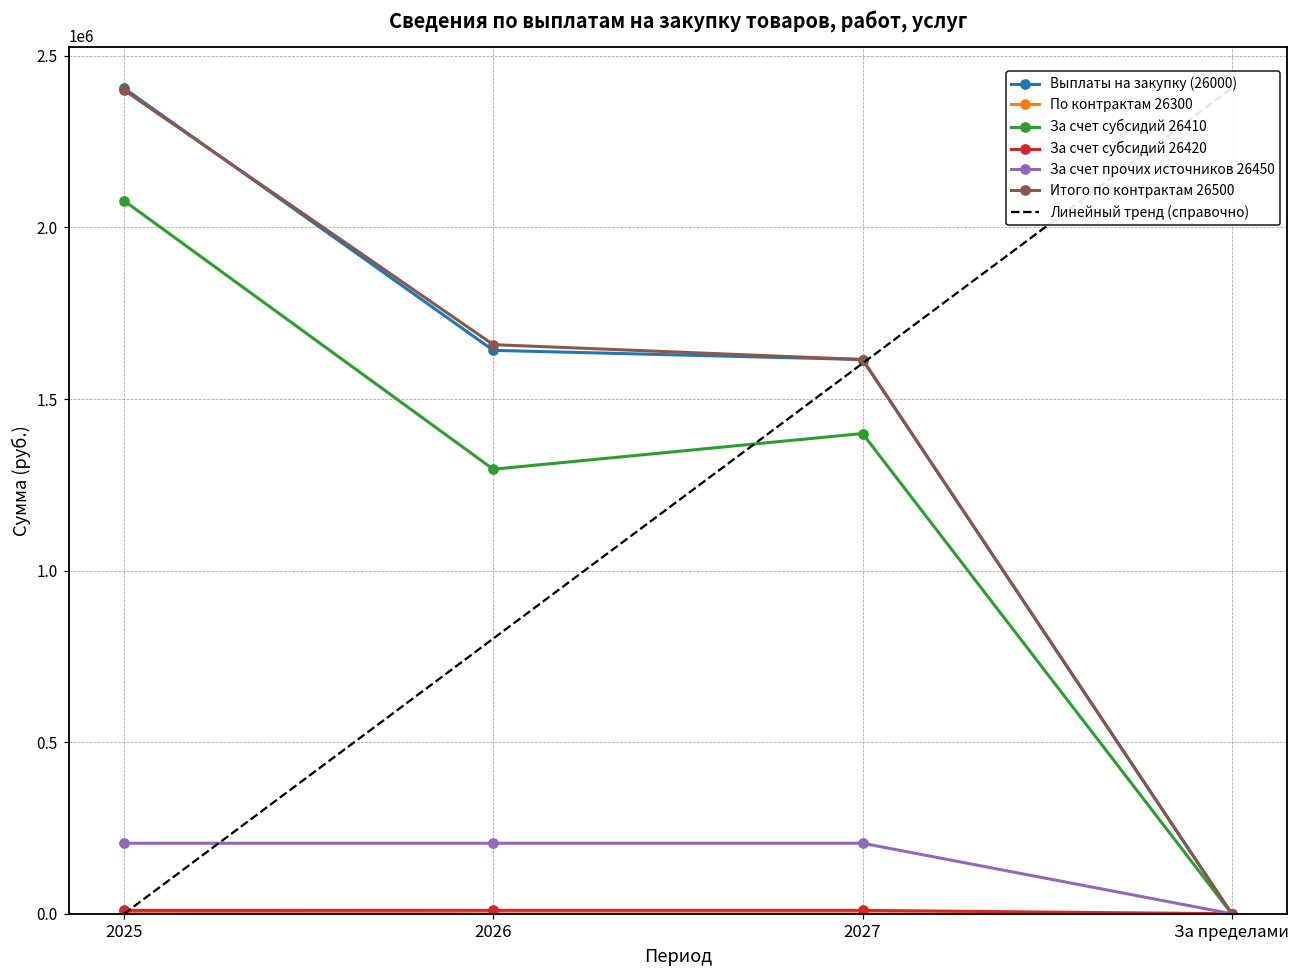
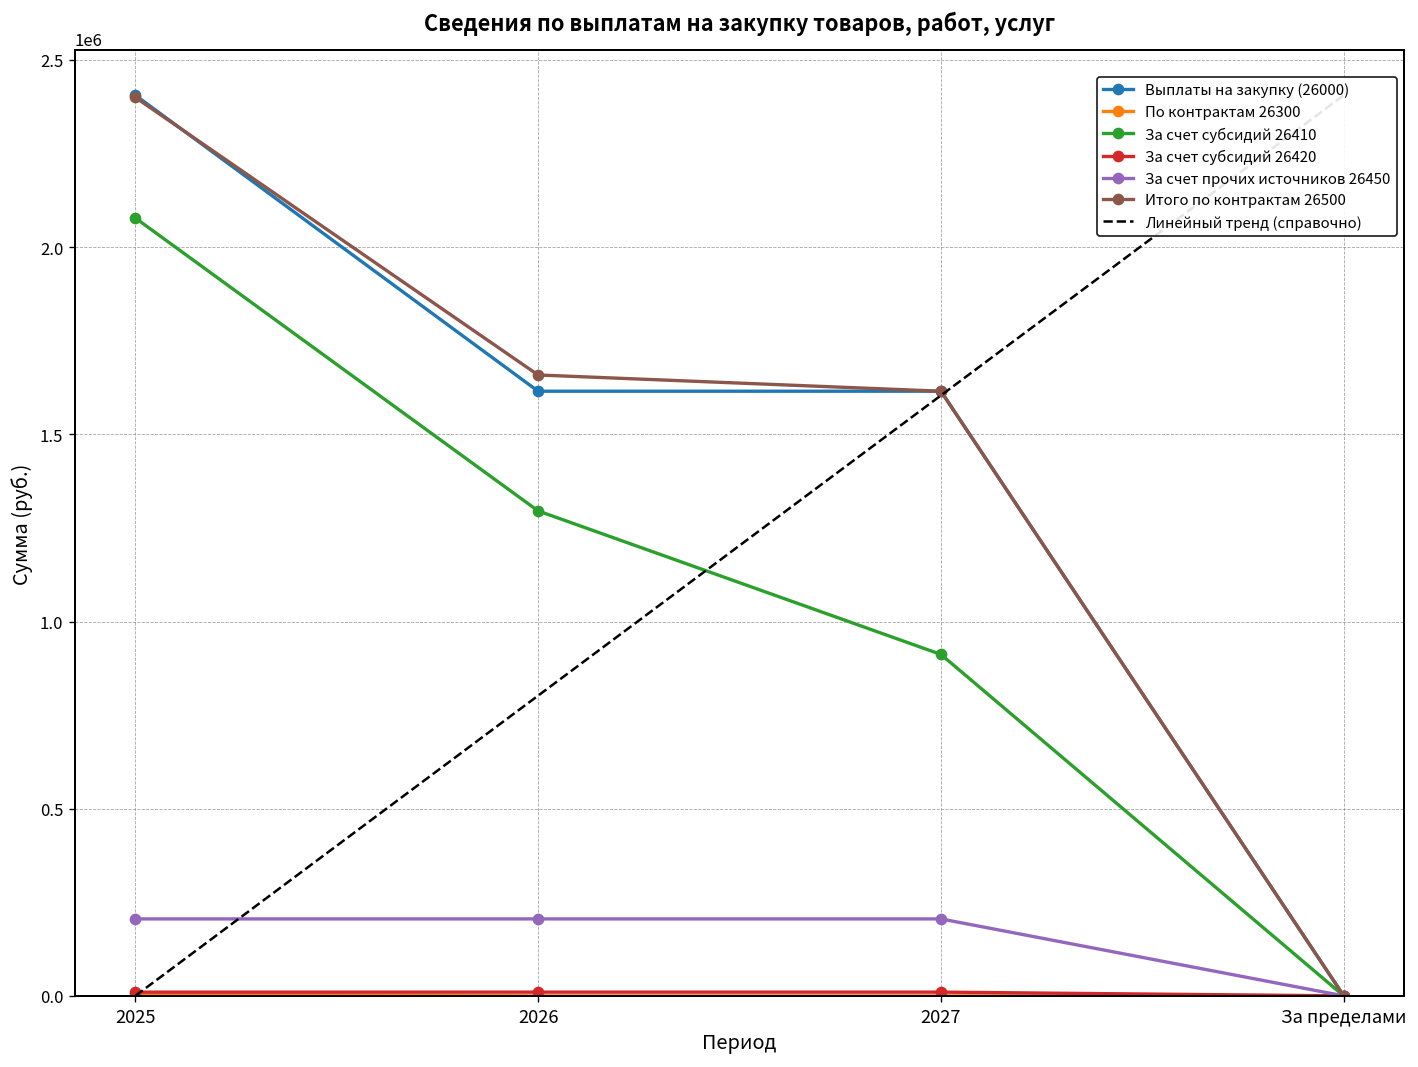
  {
    "Выплаты на закупку (26000)": {
-     "2026": 1640000
+     "2026": 1620000
    },
    "По контрактам 26300": {
      "2026": 0,
      "2027": 0
    },
    "За счет субсидий 26410": {
      "2025": 2080000,
      "2026": 1300000,
-     "2027": 1400000
+     "2027": 910000
    },
    "За счет субсидий 26420": {
      "2026": 10000,
      "2027": 10000
    },
    "За счет прочих источников 26450": {
      "2025": 210000,
      "2026": 210000,
      "2027": 210000
    },
    "Итого по контрактам 26500": {
      "2026": 1660000
    },
    "Линейный тренд (справочно)": {
      "2026": 800000,
      "2027": 1600000
    }
  }
